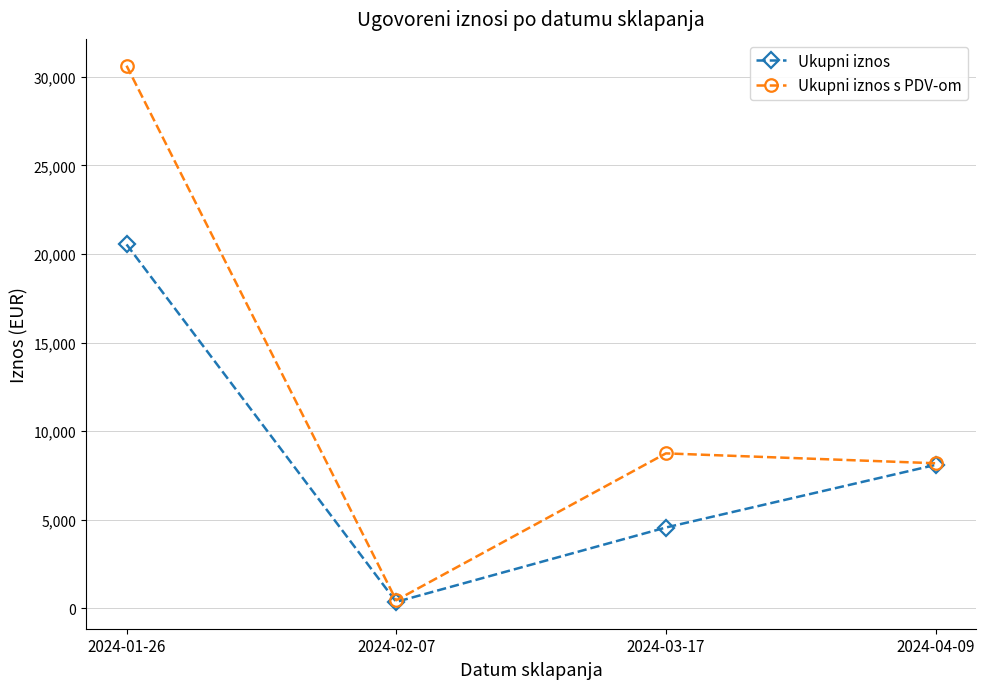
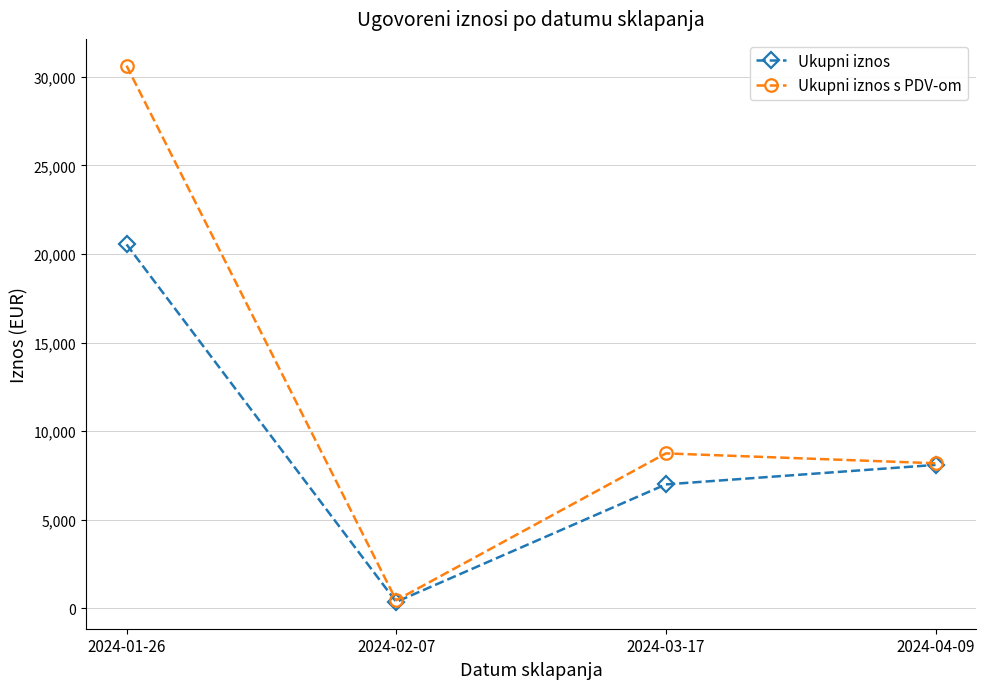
  {
    "Ukupni iznos": {
      "2024-01-26": "20,500",
-     "2024-03-17": "4,600"
+     "2024-03-17": "7,000"
    },
    "Ukupni iznos s PDV-om": {
      "2024-01-26": "30,600",
      "2024-03-17": "8,800"
    }
  }
